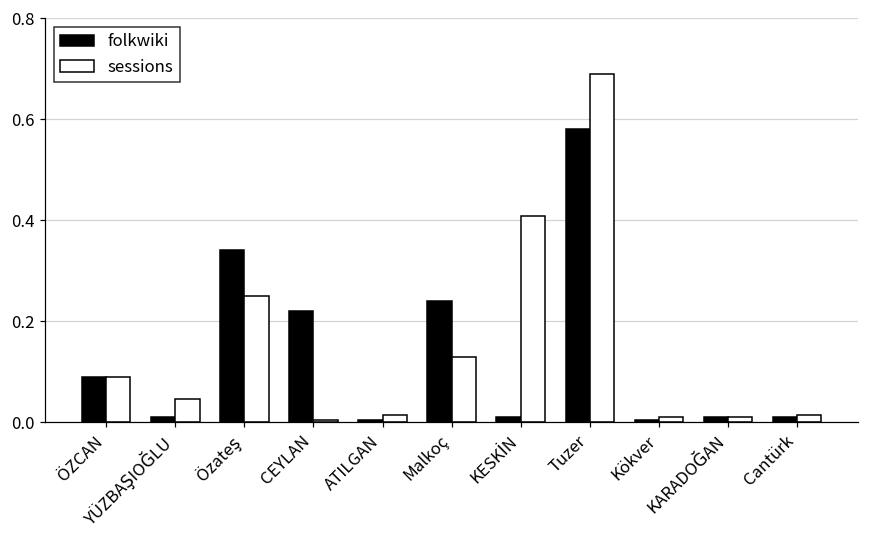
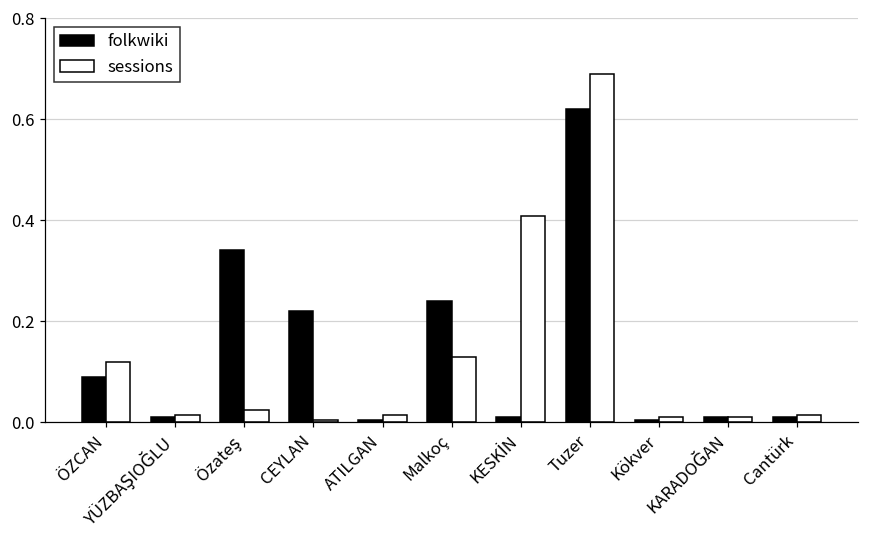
  {
    "folkwiki": {
      "ÖZCAN": 0.09,
      "YÜZBAŞIOĞLU": 0.01,
      "Özateş": 0.34,
      "CEYLAN": 0.22,
      "Malkoç": 0.24,
      "KESKİN": 0.01,
-     "Tuzer": 0.58,
+     "Tuzer": 0.62,
      "KARADOĞAN": 0.01,
      "Cantürk": 0.01
    },
    "sessions": {
-     "ÖZCAN": 0.09,
-     "YÜZBAŞIOĞLU": 0.05,
-     "Özateş": 0.25,
+     "ÖZCAN": 0.12,
+     "YÜZBAŞIOĞLU": 0.02,
+     "Özateş": 0.03,
      "ATILGAN": 0.02,
      "Malkoç": 0.13,
      "KESKİN": 0.41,
      "Tuzer": 0.69,
      "Kökver": 0.01,
      "KARADOĞAN": 0.01,
      "Cantürk": 0.02
    }
  }
